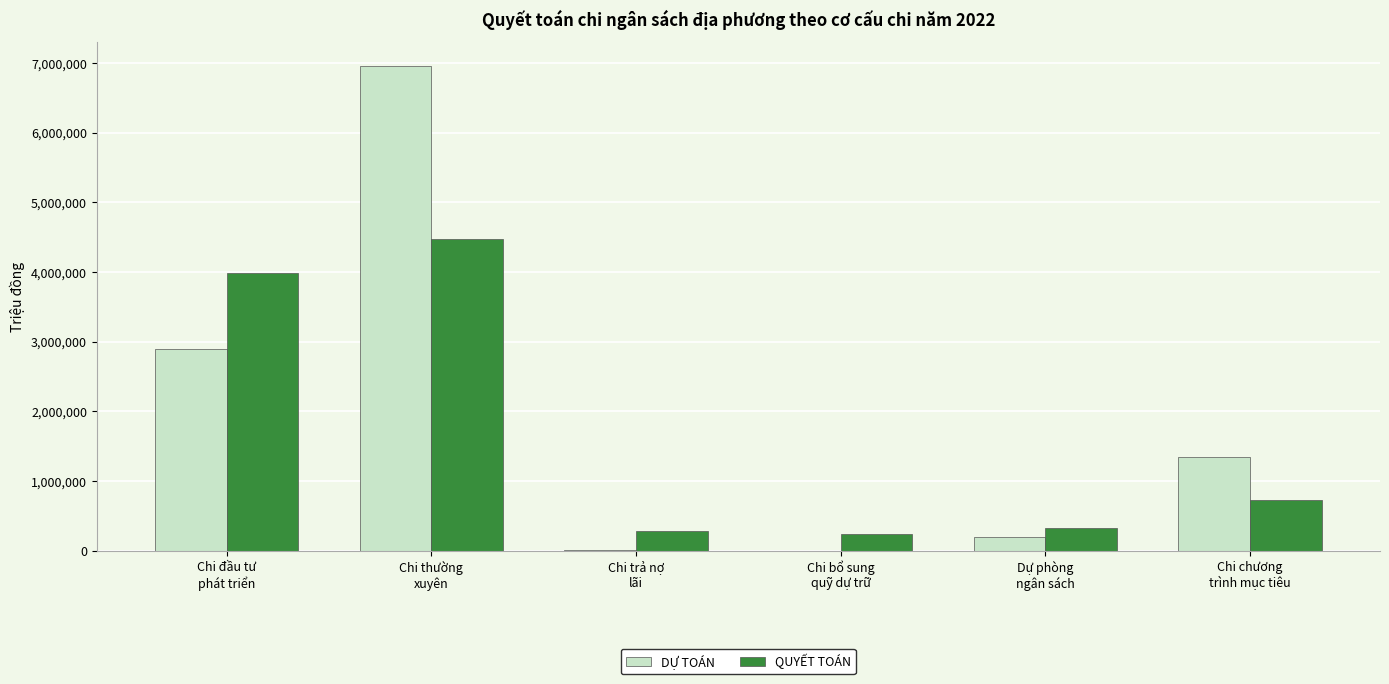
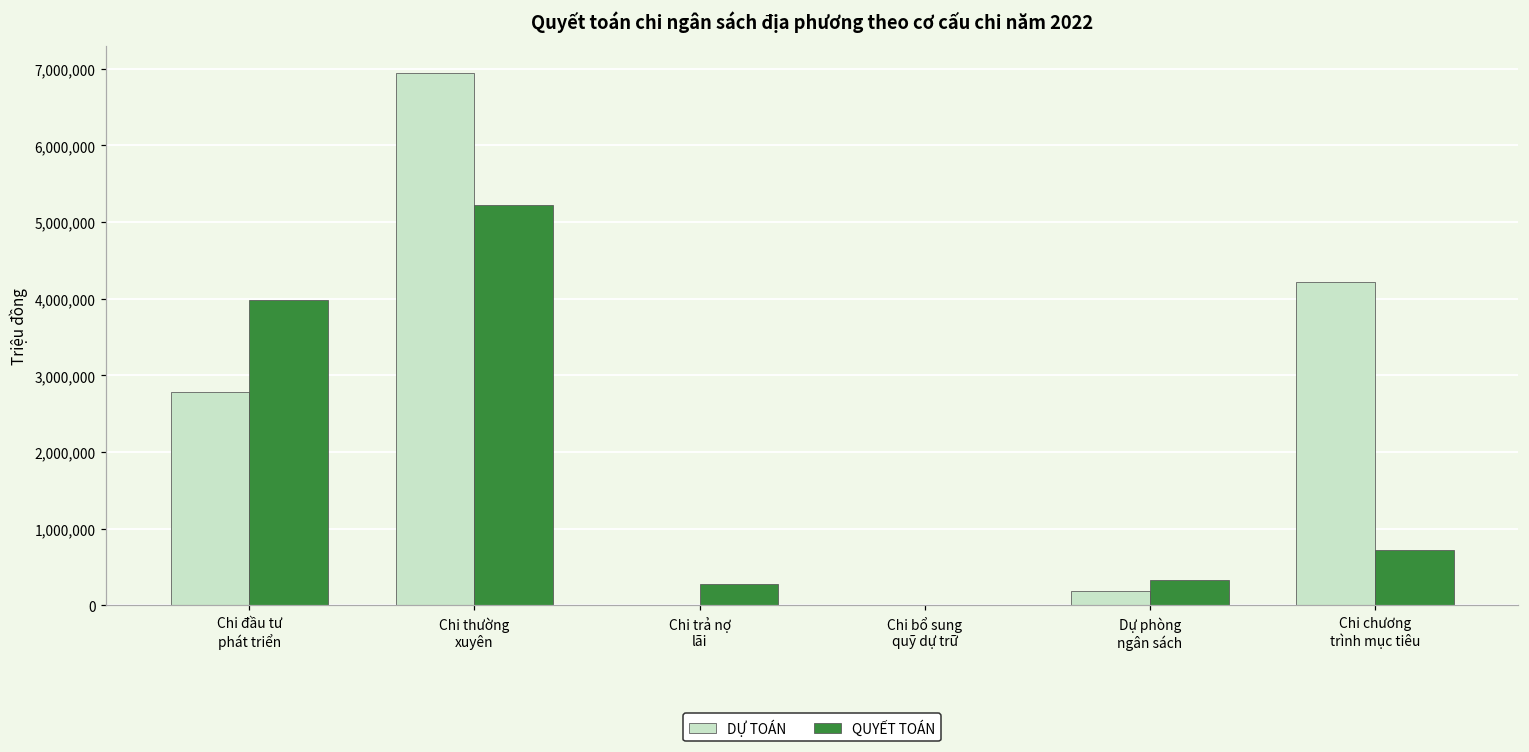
  {
    "DỰ TOÁN": {
-     "Chi đầu tư phát triển": "2,900,000",
+     "Chi đầu tư phát triển": "2,800,000",
      "Chi thường xuyên": "6,900,000",
      "Dự phòng ngân sách": "200,000",
-     "Chi chương trình mục tiêu": "1,300,000"
+     "Chi chương trình mục tiêu": "4,200,000"
    },
    "QUYẾT TOÁN": {
      "Chi đầu tư phát triển": "4,000,000",
-     "Chi thường xuyên": "4,500,000",
+     "Chi thường xuyên": "5,200,000",
      "Chi trả nợ lãi": "300,000",
-     "Chi bổ sung quỹ dự trữ": "200,000",
+     "Chi bổ sung quỹ dự trữ": "0",
      "Dự phòng ngân sách": "300,000",
      "Chi chương trình mục tiêu": "700,000"
    }
  }
